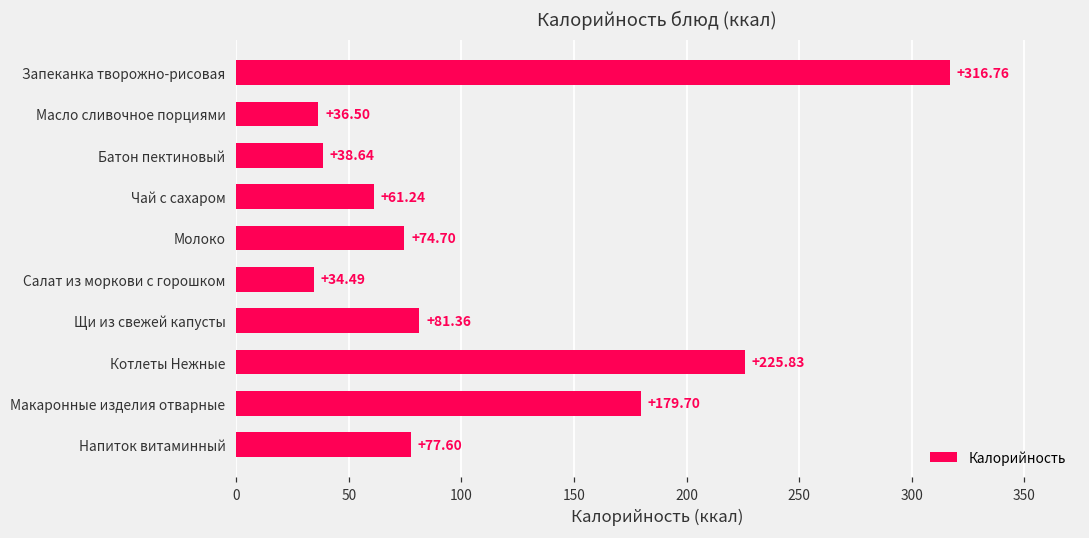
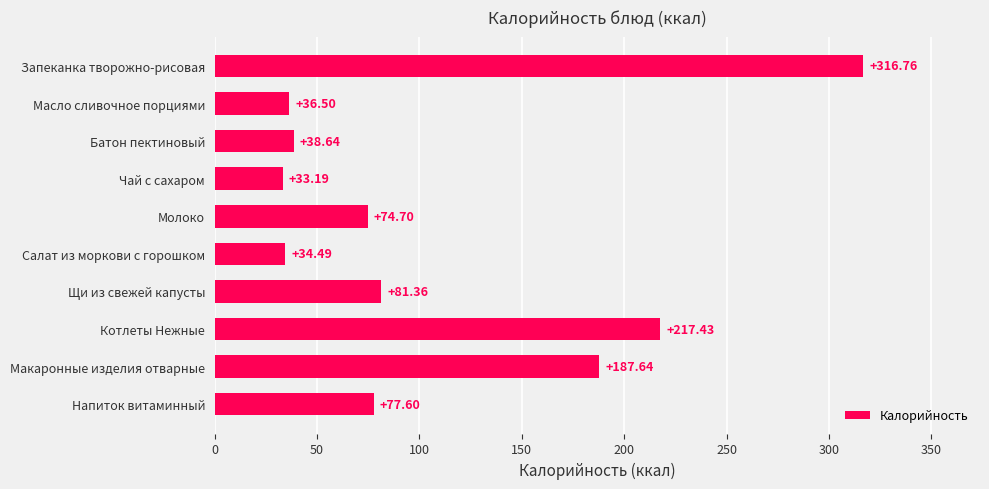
  {
    "Запеканка творожно-рисовая": "+316.76",
    "Масло сливочное порциями": "+36.50",
    "Батон пектиновый": "+38.64",
-   "Чай с сахаром": "+61.24",
+   "Чай с сахаром": "+33.19",
    "Молоко": "+74.70",
    "Салат из моркови с горошком": "+34.49",
    "Щи из свежей капусты": "+81.36",
-   "Котлеты Нежные": "+225.83",
-   "Макаронные изделия отварные": "+179.70",
+   "Котлеты Нежные": "+217.43",
+   "Макаронные изделия отварные": "+187.64",
    "Напиток витаминный": "+77.60"
  }
